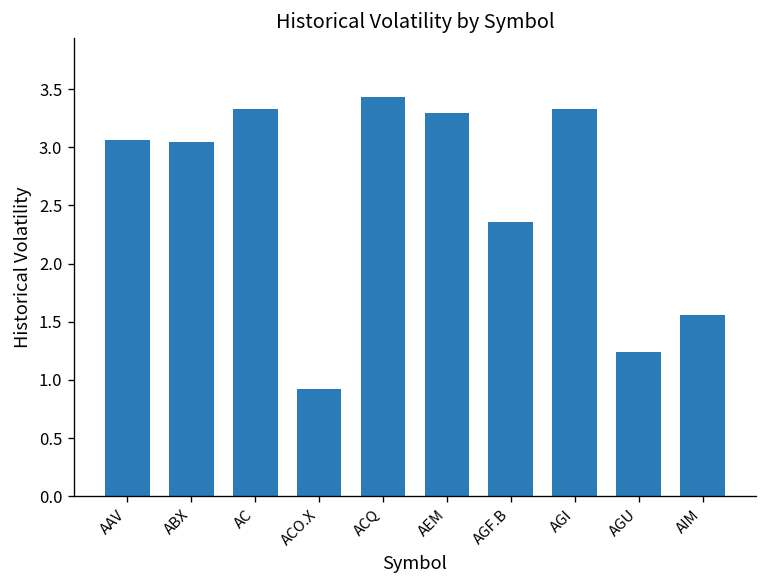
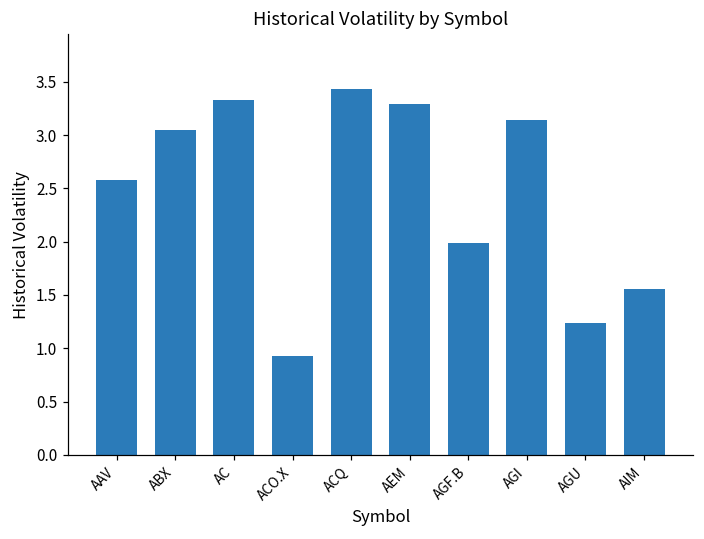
  {
-   "AAV": 3.1,
+   "AAV": 2.6,
    "ABX": 3.0,
    "AC": 3.3,
    "ACO.X": 0.9,
    "ACQ": 3.4,
    "AEM": 3.3,
-   "AGF.B": 2.4,
-   "AGI": 3.3,
+   "AGF.B": 2.0,
+   "AGI": 3.1,
    "AGU": 1.2,
    "AIM": 1.6
  }
